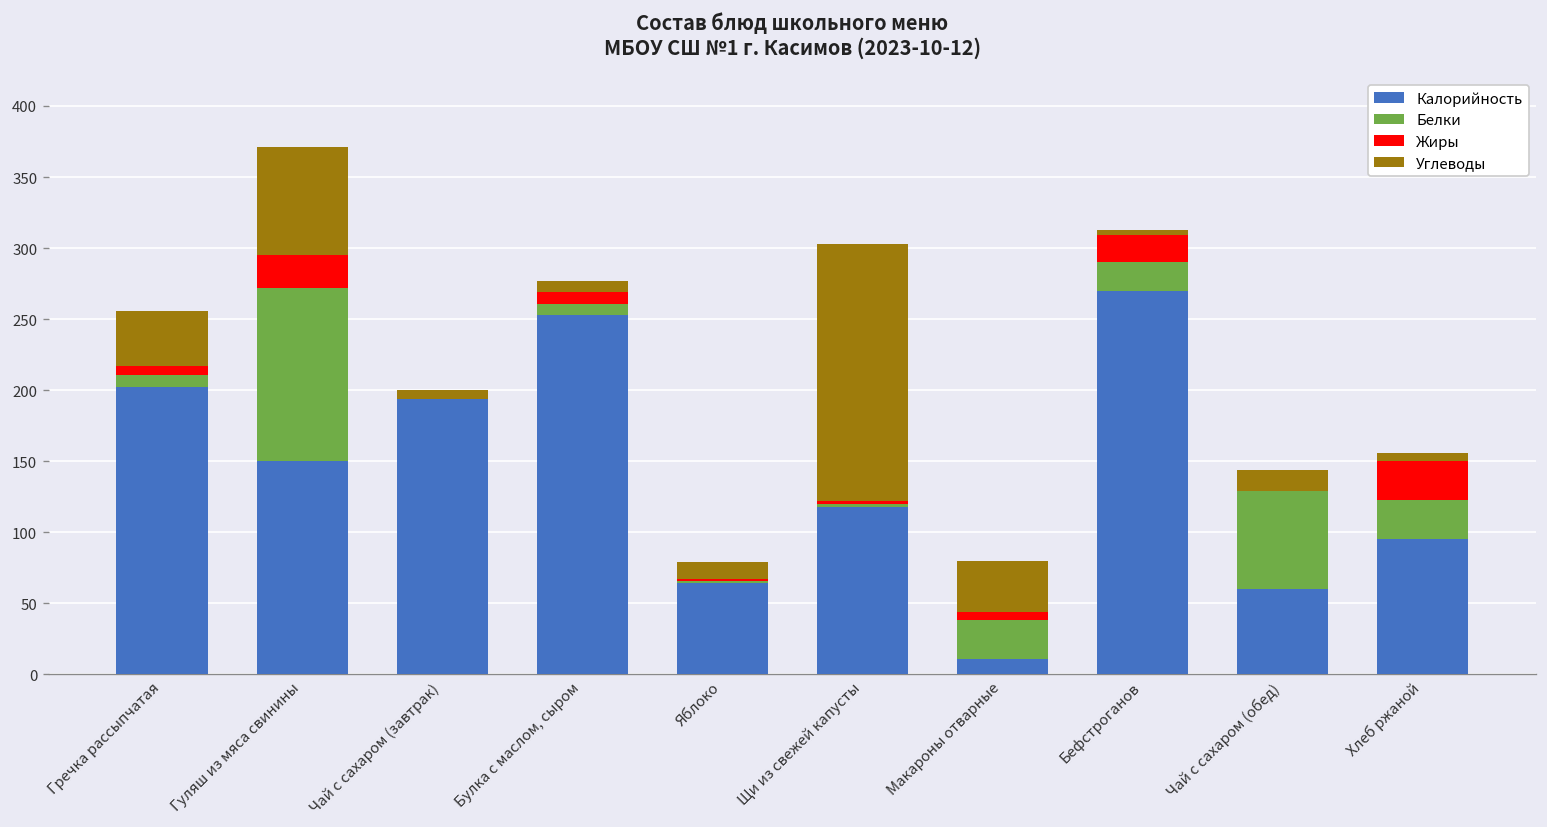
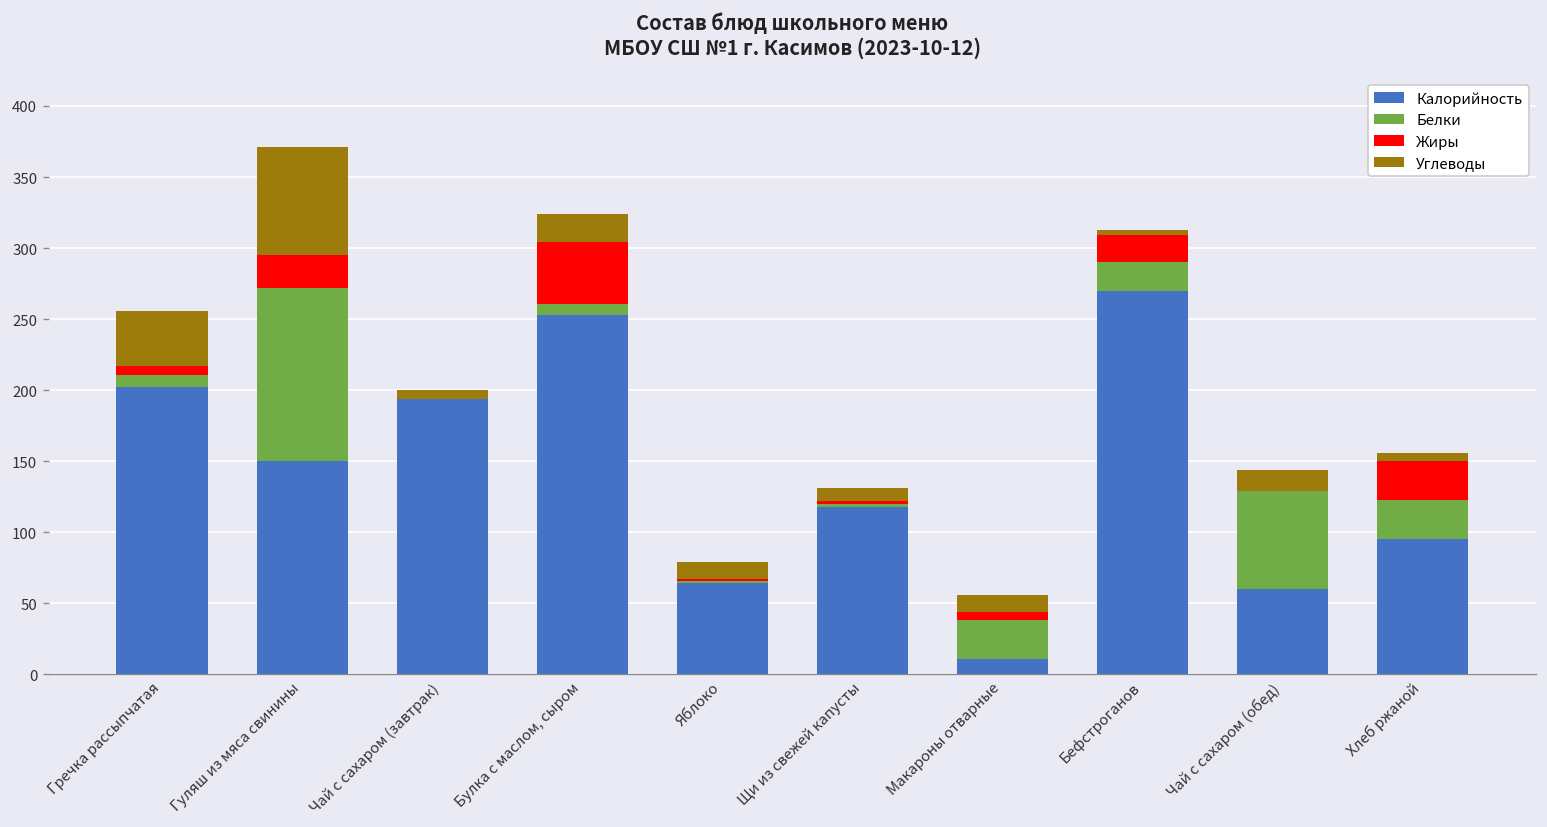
  {
    "Калорийность": {
      "Гречка рассыпчатая": 202,
      "Гуляш из мяса свинины": 150,
      "Чай с сахаром (завтрак)": 194,
      "Булка с маслом, сыром": 253,
      "Яблоко": 64,
      "Щи из свежей капусты": 118,
      "Макароны отварные": 11,
      "Бефстроганов": 270,
      "Чай с сахаром (обед)": 60,
      "Хлеб ржаной": 95
    },
    "Белки": {
      "Гречка рассыпчатая": 9,
      "Гуляш из мяса свинины": 122,
      "Чай с сахаром (завтрак)": 0,
      "Булка с маслом, сыром": 8,
      "Макароны отварные": 27,
      "Бефстроганов": 20,
      "Чай с сахаром (обед)": 69,
      "Хлеб ржаной": 28
    },
    "Жиры": {
      "Гречка рассыпчатая": 6,
      "Гуляш из мяса свинины": 23,
      "Чай с сахаром (завтрак)": 0,
-     "Булка с маслом, сыром": 8,
+     "Булка с маслом, сыром": 43,
      "Макароны отварные": 6,
      "Бефстроганов": 19,
      "Чай с сахаром (обед)": 0,
      "Хлеб ржаной": 27
    },
    "Углеводы": {
      "Гречка рассыпчатая": 39,
      "Гуляш из мяса свинины": 76,
      "Чай с сахаром (завтрак)": 6,
-     "Булка с маслом, сыром": 8,
+     "Булка с маслом, сыром": 20,
      "Яблоко": 12,
-     "Щи из свежей капусты": 181,
-     "Макароны отварные": 36,
+     "Щи из свежей капусты": 9,
+     "Макароны отварные": 12,
      "Бефстроганов": 4,
      "Чай с сахаром (обед)": 15,
      "Хлеб ржаной": 6
    }
  }
